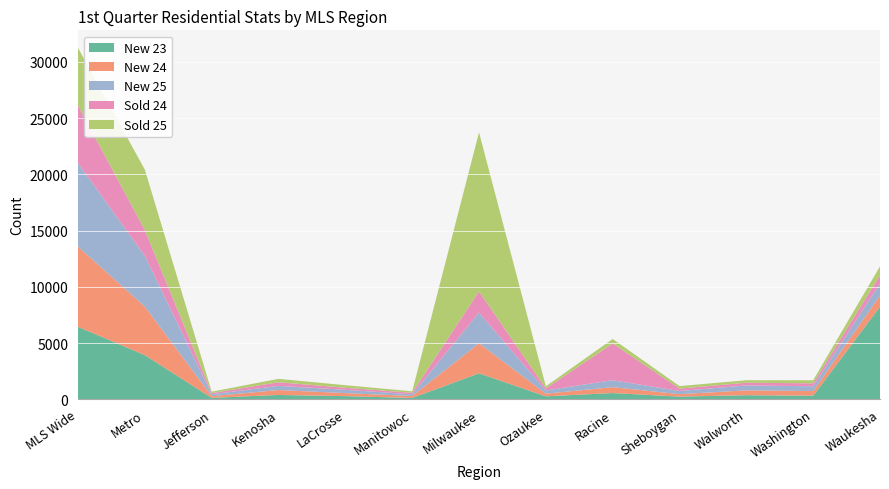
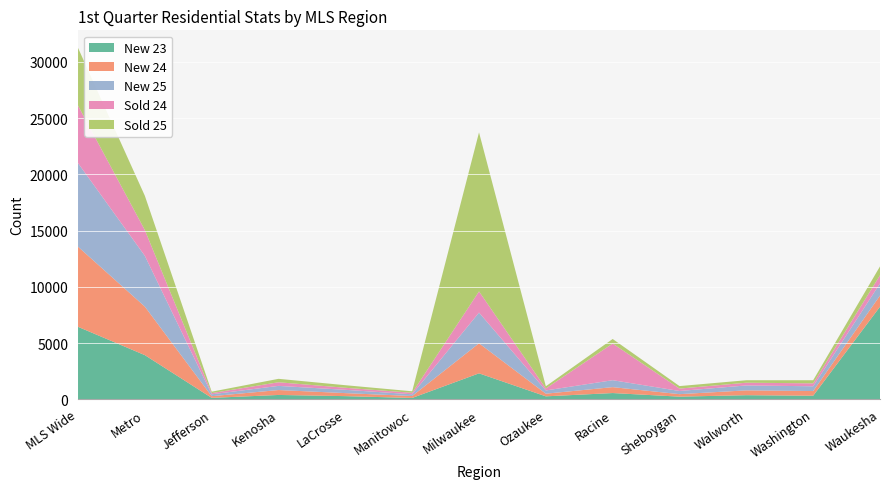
  {
    "New 23": {
      "MLS Wide": 6400,
      "Metro": 3900,
      "Kenosha": 400,
      "LaCrosse": 300,
      "Milwaukee": 2300,
      "Ozaukee": 300,
      "Racine": 600,
      "Walworth": 400,
      "Washington": 300,
      "Waukesha": 8200
    },
    "New 24": {
      "MLS Wide": 7100,
      "Metro": 4300,
      "Kenosha": 400,
      "LaCrosse": 300,
      "Milwaukee": 2700,
      "Ozaukee": 200,
      "Racine": 500,
      "Walworth": 400,
      "Washington": 400,
      "Waukesha": 1000
    },
    "New 25": {
      "MLS Wide": 7400,
      "Metro": 4500,
      "Kenosha": 400,
      "Milwaukee": 2700,
      "Racine": 600,
      "Walworth": 400,
      "Washington": 400,
      "Waukesha": 1100
    },
    "Sold 24": {
      "MLS Wide": 5100,
      "Metro": 2300,
      "Kenosha": 300,
      "Milwaukee": 1900,
      "Racine": 3300,
      "Washington": 300,
      "Waukesha": 700
    },
    "Sold 25": {
      "MLS Wide": 5100,
-     "Metro": 5400,
+     "Metro": 3000,
      "Kenosha": 300,
      "LaCrosse": 200,
      "Milwaukee": 14100,
      "Racine": 400,
      "Washington": 300,
      "Waukesha": 800
    }
  }
